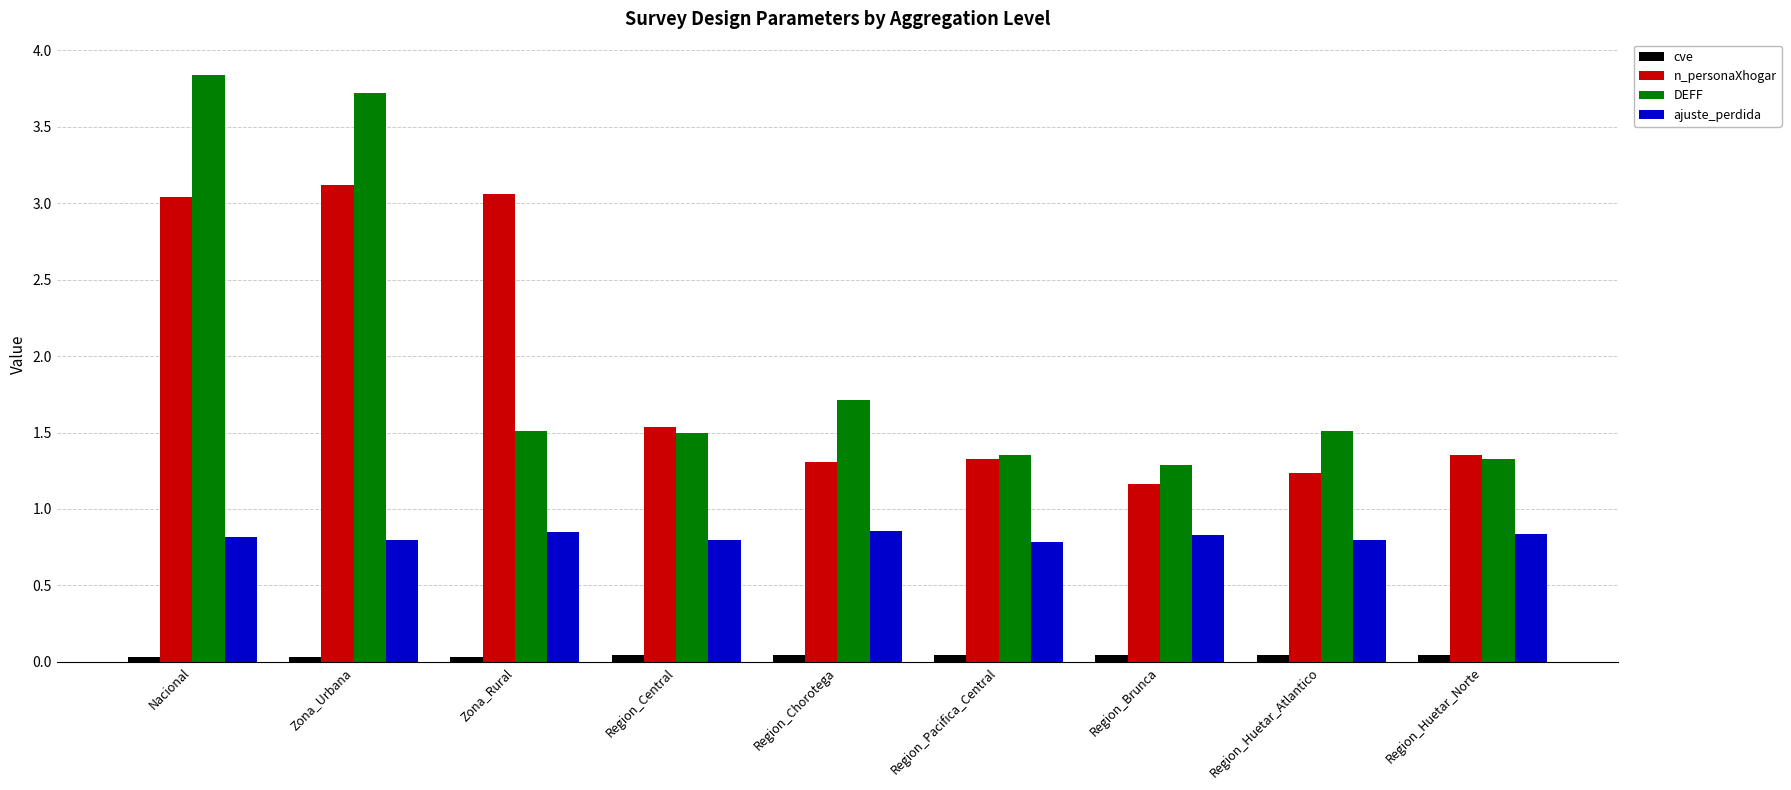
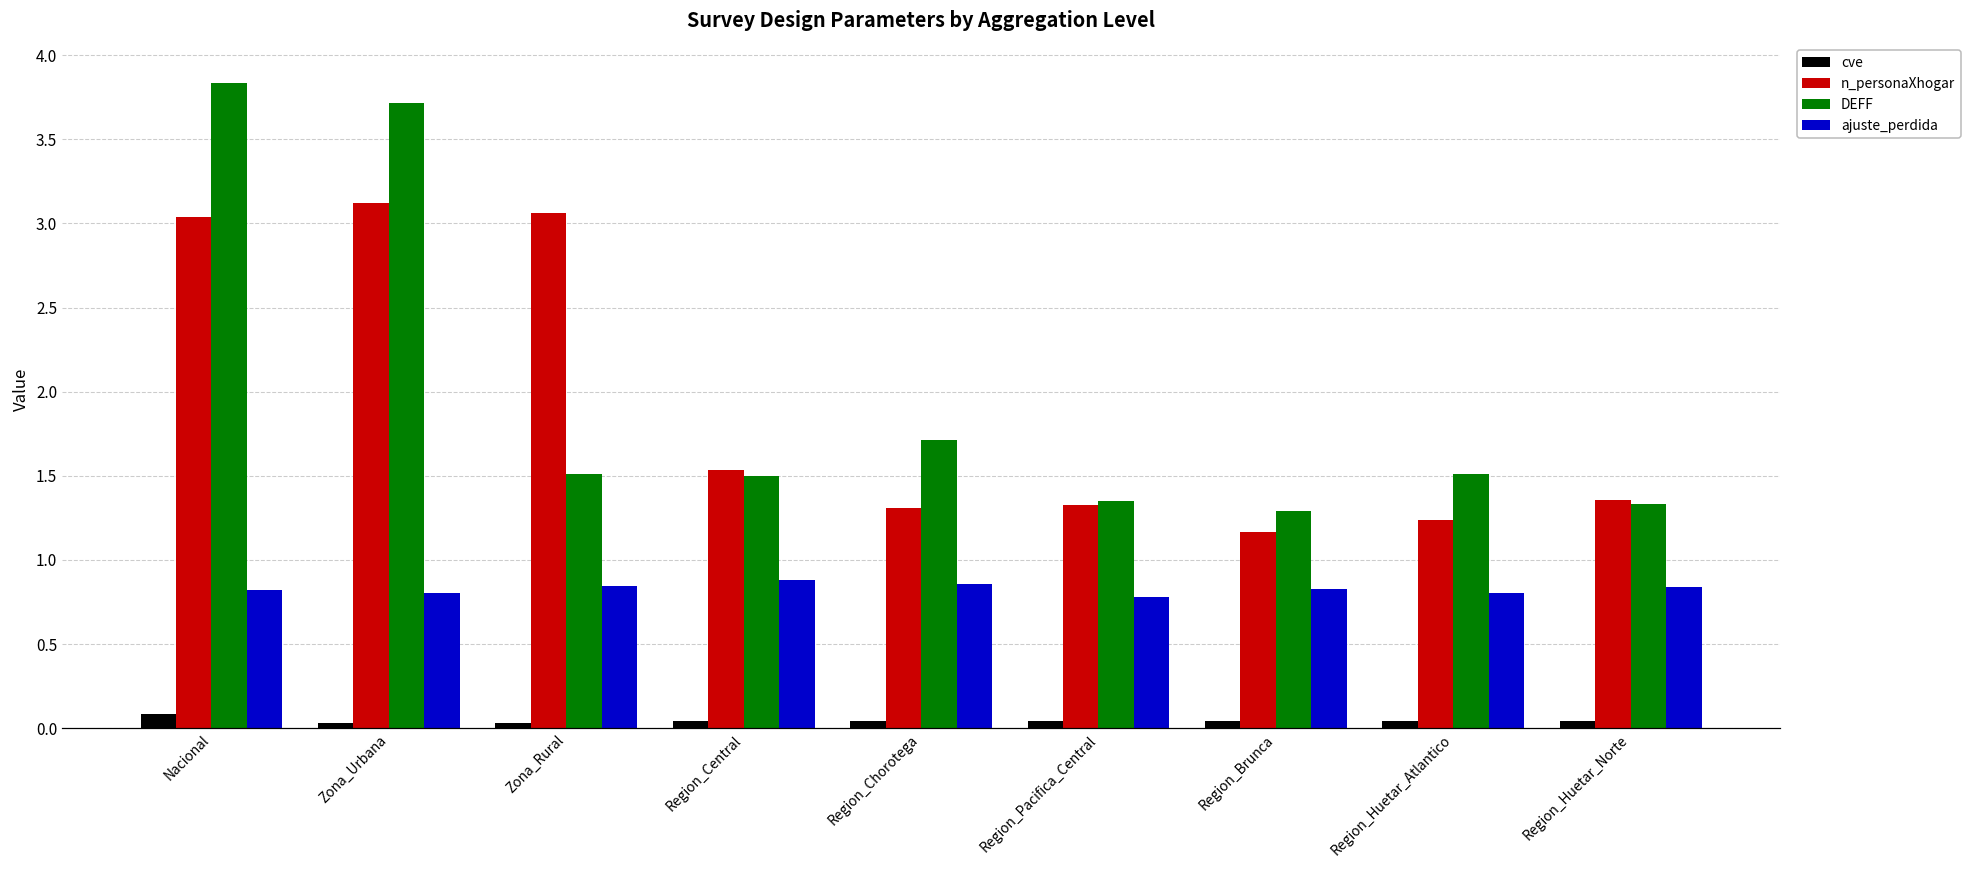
  {
    "cve": {
-     "Nacional": 0.03,
+     "Nacional": 0.08,
      "Zona_Urbana": 0.03,
      "Zona_Rural": 0.03,
      "Region_Central": 0.04,
      "Region_Chorotega": 0.04,
      "Region_Pacifica_Central": 0.04,
      "Region_Brunca": 0.04,
      "Region_Huetar_Atlantico": 0.04,
      "Region_Huetar_Norte": 0.04
    },
    "n_personaXhogar": {
      "Nacional": 3.04,
      "Zona_Urbana": 3.12,
      "Zona_Rural": 3.06,
      "Region_Central": 1.54,
      "Region_Chorotega": 1.31,
      "Region_Pacifica_Central": 1.32,
      "Region_Brunca": 1.16,
      "Region_Huetar_Atlantico": 1.24,
      "Region_Huetar_Norte": 1.35
    },
    "DEFF": {
      "Nacional": 3.84,
      "Zona_Urbana": 3.72,
      "Zona_Rural": 1.51,
      "Region_Central": 1.50,
      "Region_Chorotega": 1.71,
      "Region_Pacifica_Central": 1.35,
      "Region_Brunca": 1.29,
      "Region_Huetar_Atlantico": 1.51,
      "Region_Huetar_Norte": 1.33
    },
    "ajuste_perdida": {
      "Nacional": 0.82,
      "Zona_Urbana": 0.80,
      "Zona_Rural": 0.85,
-     "Region_Central": 0.80,
+     "Region_Central": 0.88,
      "Region_Chorotega": 0.86,
      "Region_Pacifica_Central": 0.78,
      "Region_Brunca": 0.83,
      "Region_Huetar_Atlantico": 0.80,
      "Region_Huetar_Norte": 0.84
    }
  }
